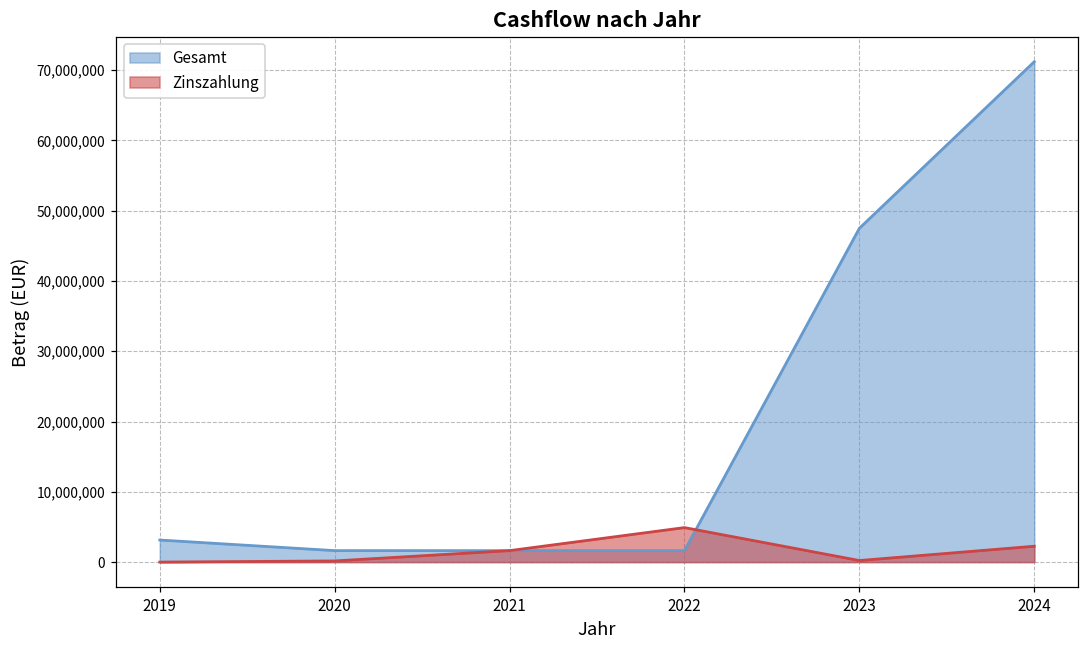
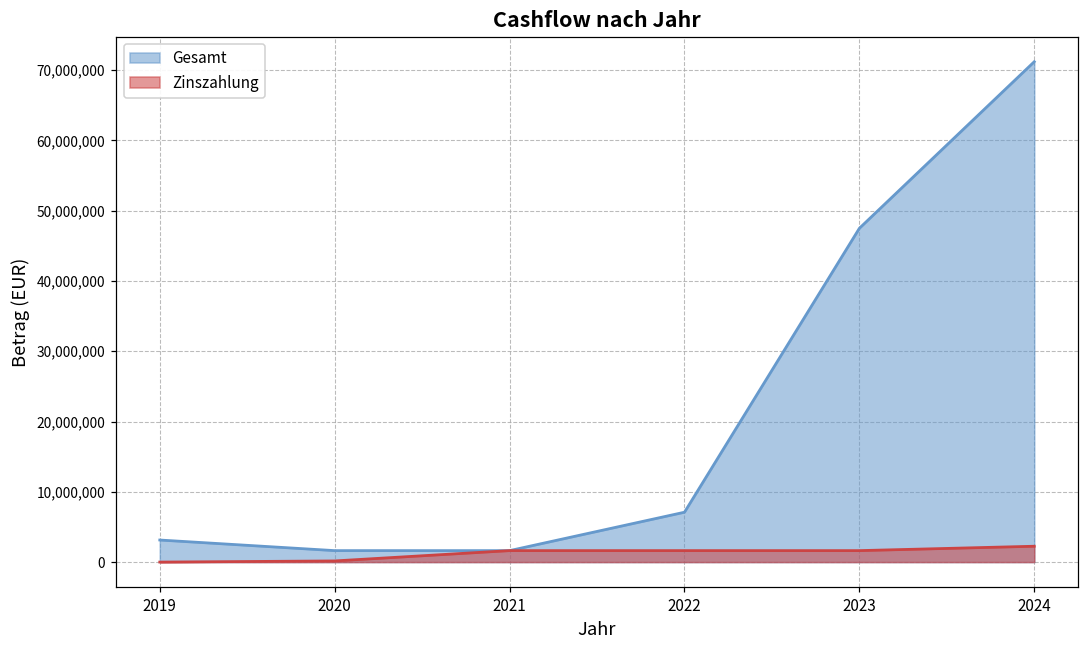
  {
    "Gesamt": {
      "2019": "3,000,000",
      "2020": "2,000,000",
-     "2022": "2,000,000",
+     "2022": "7,000,000",
      "2023": "48,000,000",
      "2024": "71,000,000"
    },
    "Zinszahlung": {
      "2019": "0",
      "2020": "0",
-     "2022": "5,000,000",
-     "2023": "0",
+     "2022": "2,000,000",
+     "2023": "2,000,000",
      "2024": "2,000,000"
    }
  }
